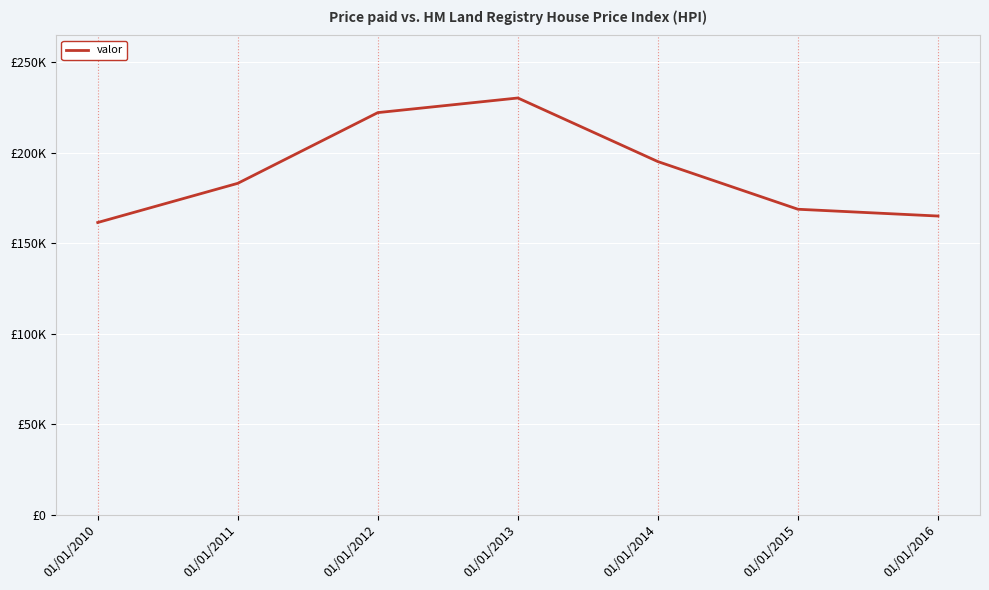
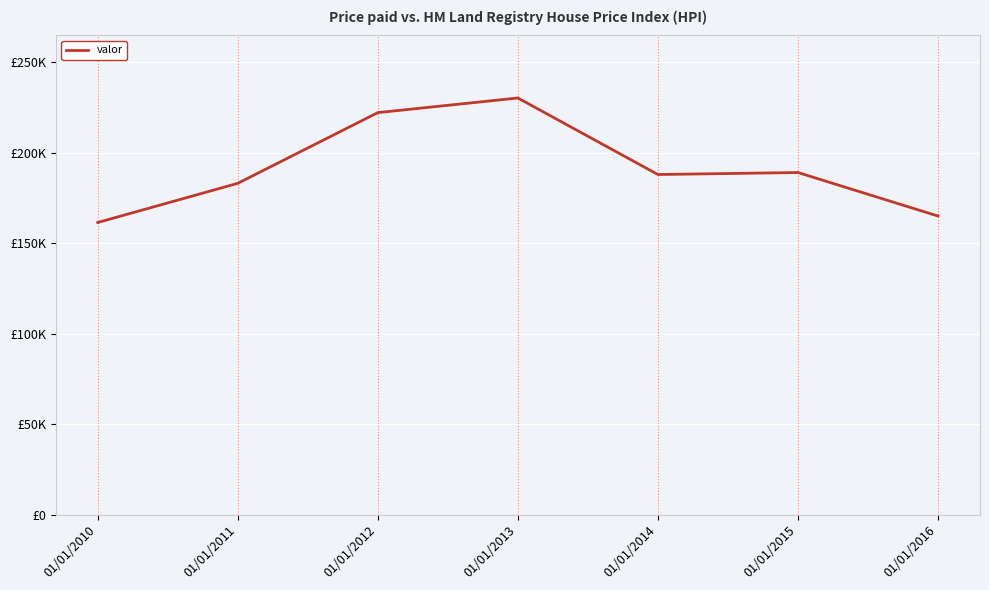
  {
    "01/01/2010": "£161000",
    "01/01/2011": "£183000",
    "01/01/2012": "£222000",
    "01/01/2013": "£230000",
-   "01/01/2014": "£195000",
-   "01/01/2015": "£169000",
+   "01/01/2014": "£188000",
+   "01/01/2015": "£189000",
    "01/01/2016": "£165000"
  }
